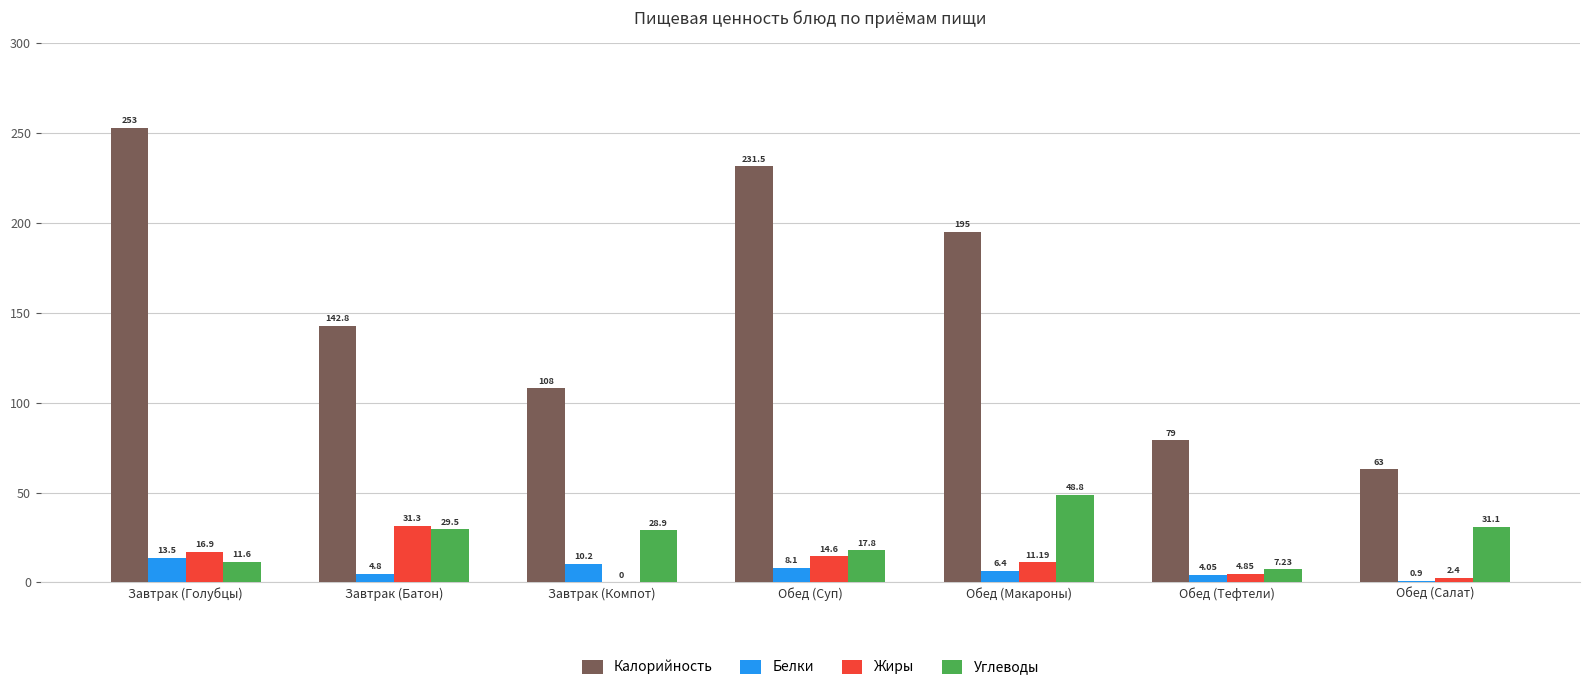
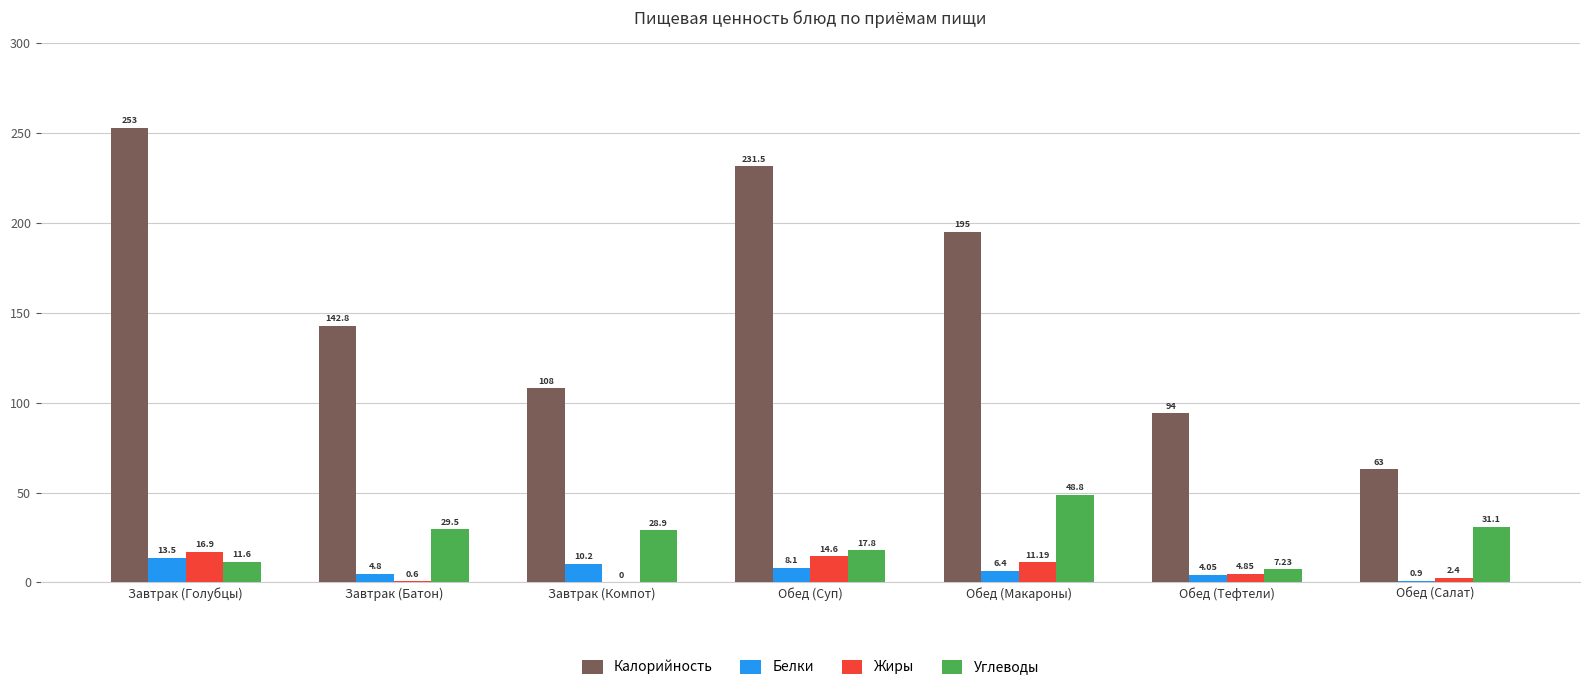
  {
    "Калорийность": {
      "Завтрак (Голубцы)": 253,
      "Завтрак (Батон)": 142.8,
      "Завтрак (Компот)": 108,
      "Обед (Суп)": 231.5,
      "Обед (Макароны)": 195,
-     "Обед (Тефтели)": 79,
+     "Обед (Тефтели)": 94,
      "Обед (Салат)": 63
    },
    "Белки": {
      "Завтрак (Голубцы)": 13.5,
      "Завтрак (Батон)": 4.8,
      "Завтрак (Компот)": 10.2,
      "Обед (Суп)": 8.1,
      "Обед (Макароны)": 6.4,
      "Обед (Тефтели)": 4.05,
      "Обед (Салат)": 0.9
    },
    "Жиры": {
      "Завтрак (Голубцы)": 16.9,
-     "Завтрак (Батон)": 31.3,
+     "Завтрак (Батон)": 0.6,
      "Завтрак (Компот)": 0,
      "Обед (Суп)": 14.6,
      "Обед (Макароны)": 11.19,
      "Обед (Тефтели)": 4.85,
      "Обед (Салат)": 2.4
    },
    "Углеводы": {
      "Завтрак (Голубцы)": 11.6,
      "Завтрак (Батон)": 29.5,
      "Завтрак (Компот)": 28.9,
      "Обед (Суп)": 17.8,
      "Обед (Макароны)": 48.8,
      "Обед (Тефтели)": 7.23,
      "Обед (Салат)": 31.1
    }
  }
